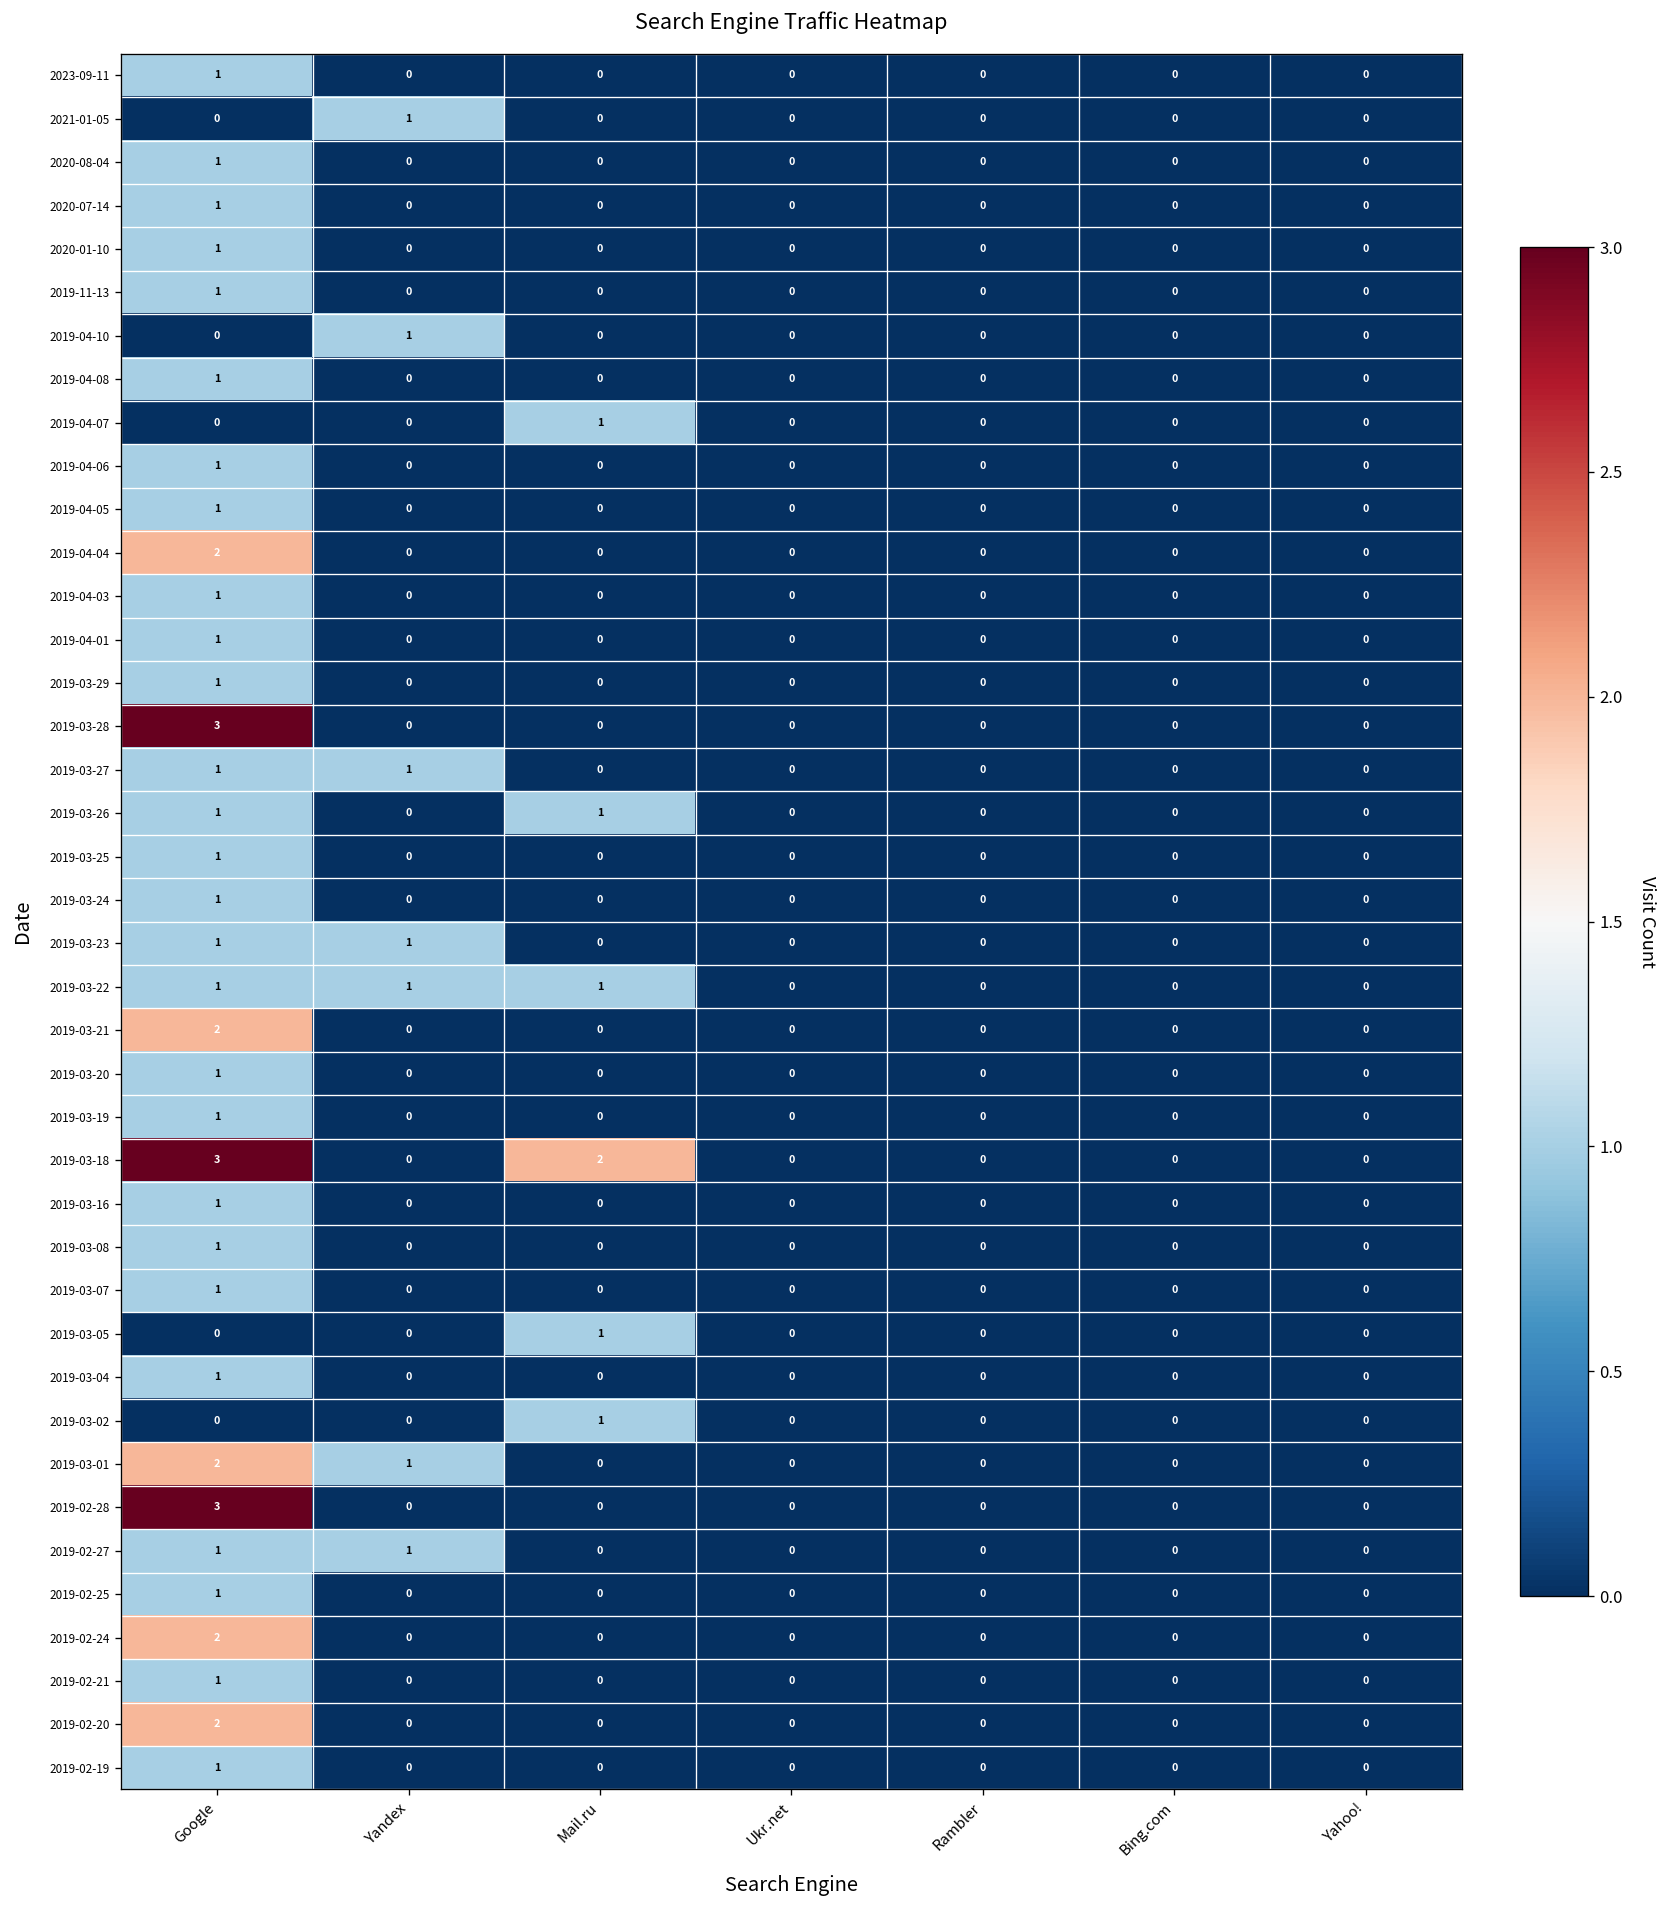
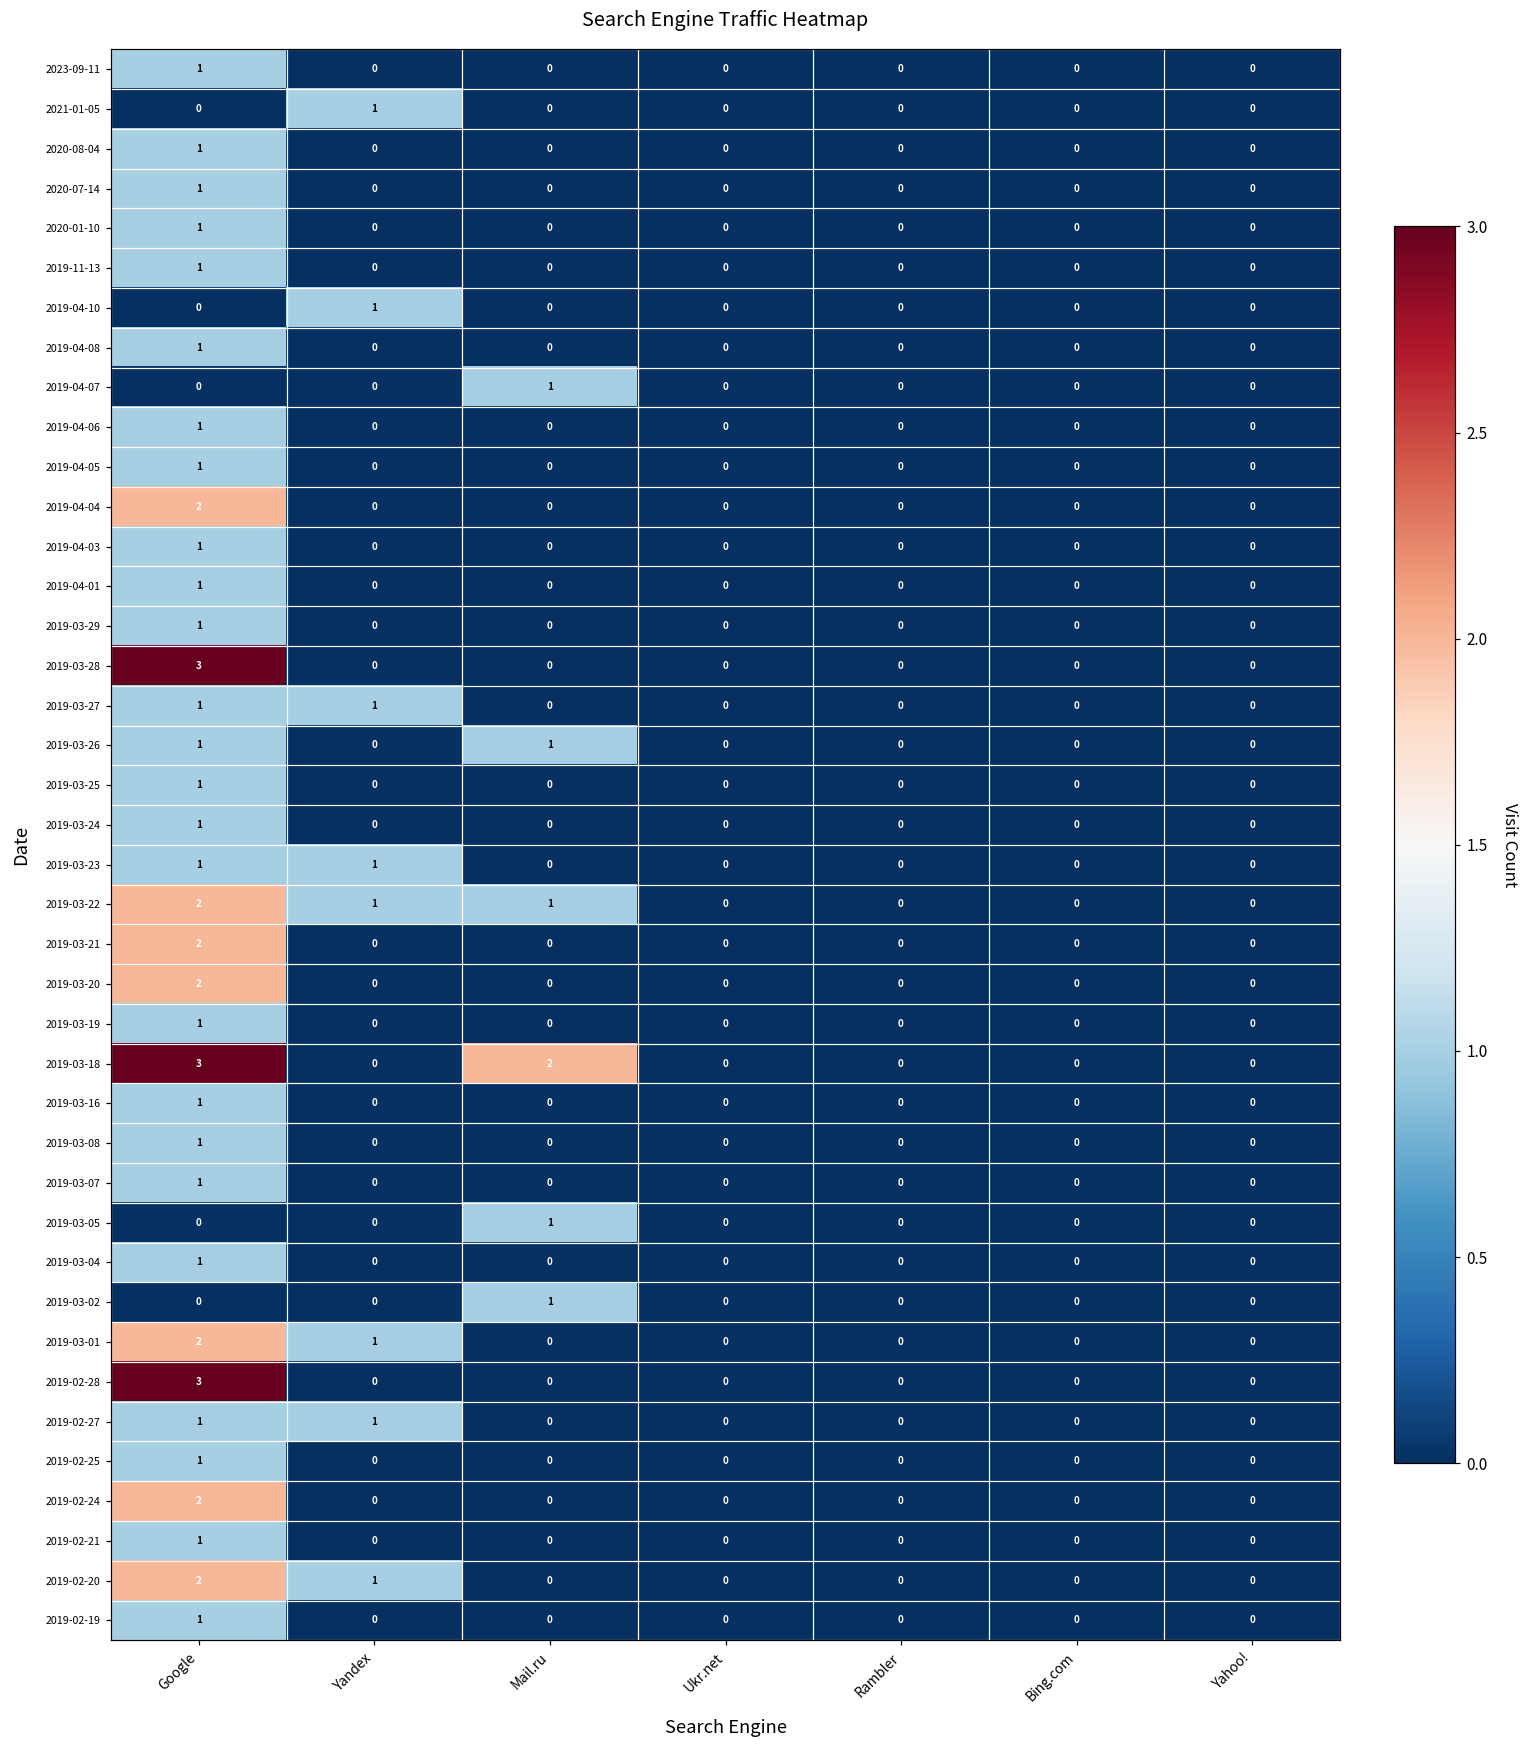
  {
    "2019-03-22": {
-     "Google": 1,
+     "Google": 2,
      "Yandex": 1,
      "Mail.ru": 1,
      "Ukr.net": 0,
      "Rambler": 0,
      "Bing.com": 0,
      "Yahoo!": 0
    },
    "2019-03-20": {
-     "Google": 1,
+     "Google": 2,
      "Yandex": 0,
      "Mail.ru": 0,
      "Ukr.net": 0,
      "Rambler": 0,
      "Bing.com": 0,
      "Yahoo!": 0
    },
    "2019-02-20": {
      "Google": 2,
-     "Yandex": 0,
+     "Yandex": 1,
      "Mail.ru": 0,
      "Ukr.net": 0,
      "Rambler": 0,
      "Bing.com": 0,
      "Yahoo!": 0
    }
  }
